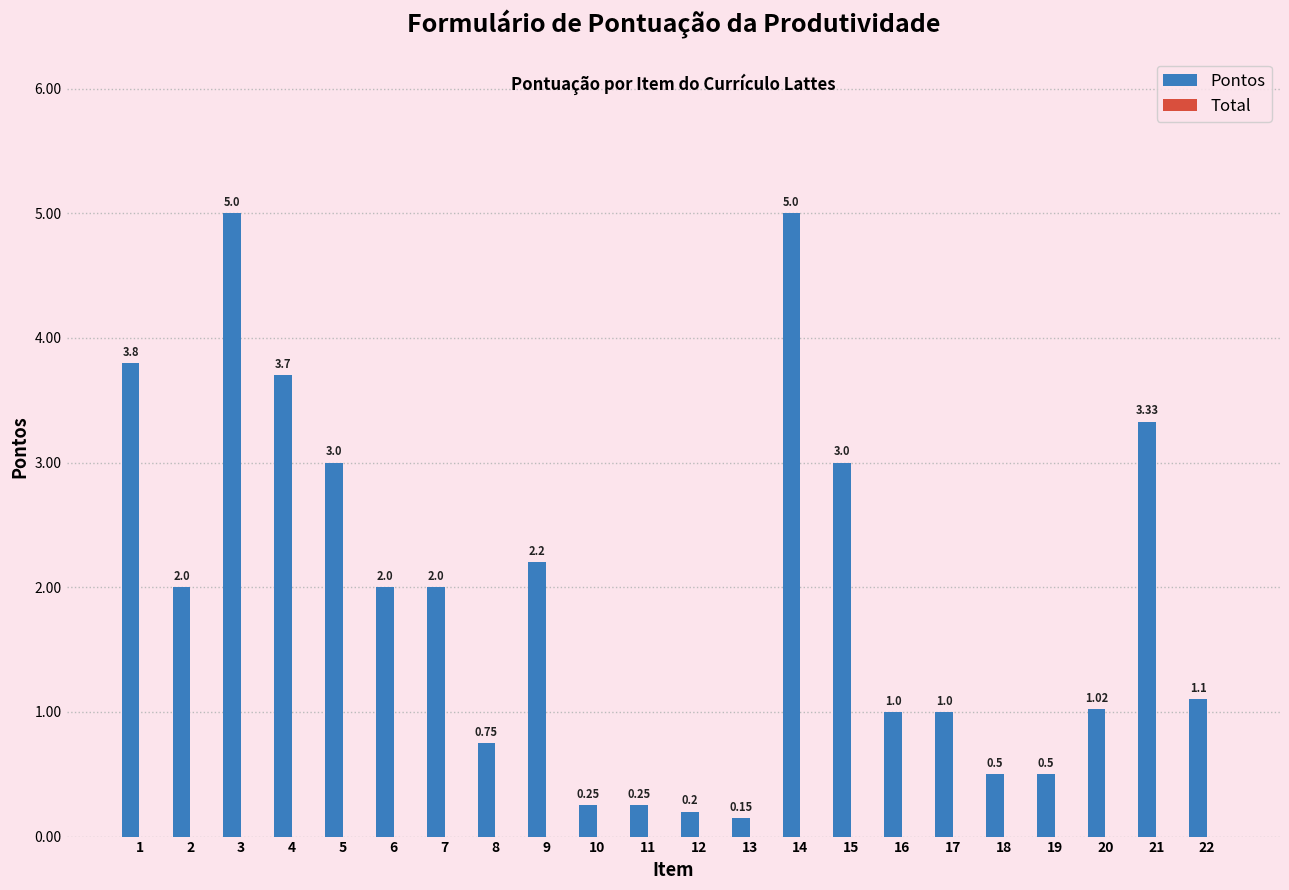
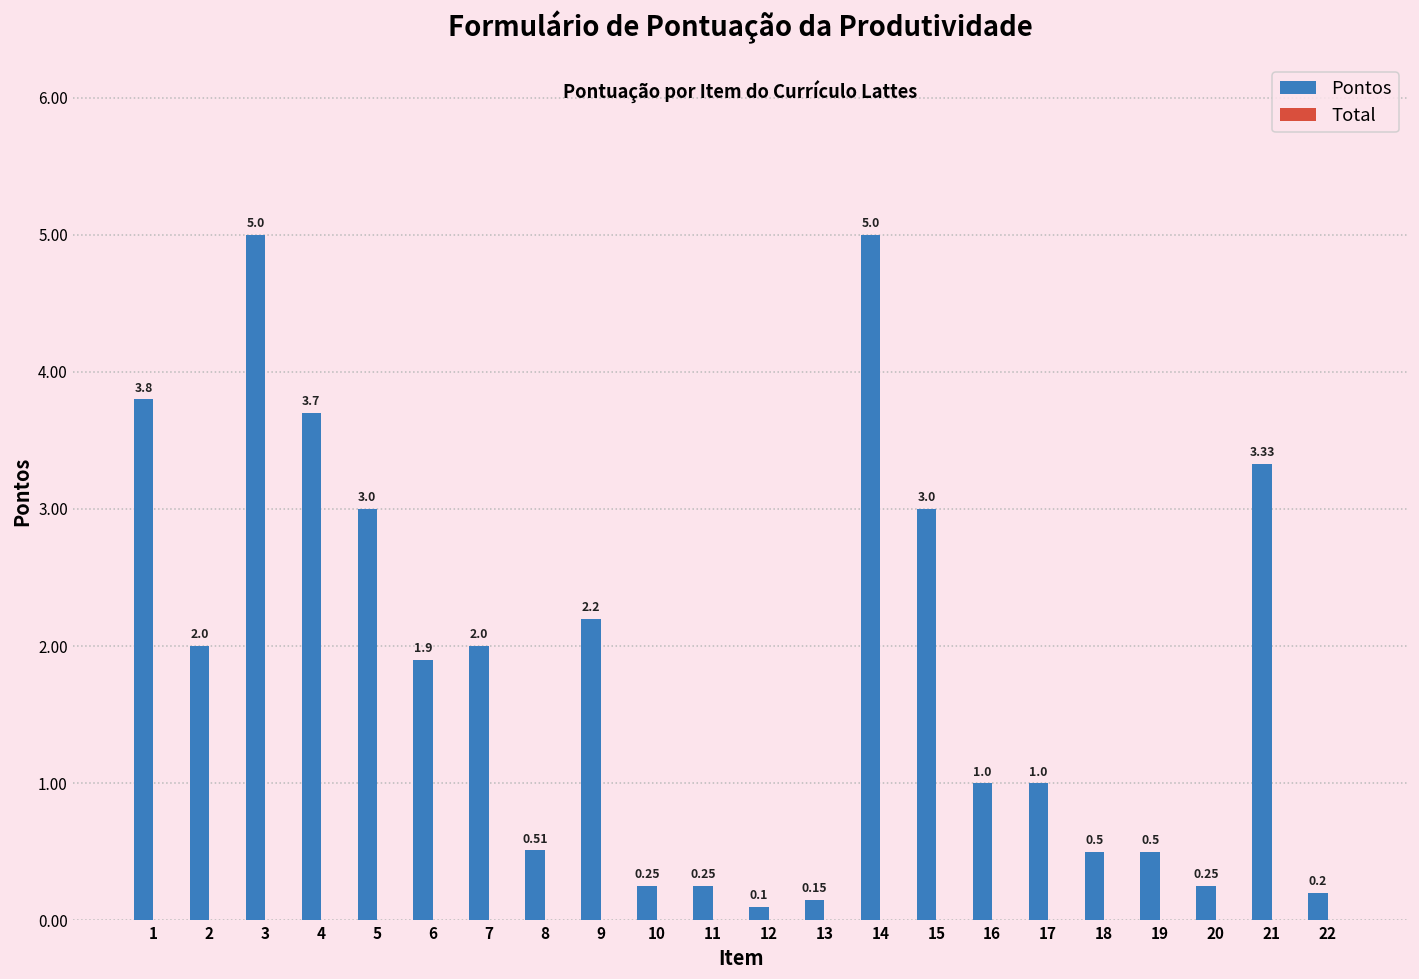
  {
    "Pontos": {
      "1": 3.8,
      "2": 2.0,
      "3": 5.0,
      "4": 3.7,
      "5": 3.0,
-     "6": 2.0,
+     "6": 1.9,
      "7": 2.0,
-     "8": 0.75,
+     "8": 0.51,
      "9": 2.2,
      "10": 0.25,
      "11": 0.25,
-     "12": 0.2,
+     "12": 0.1,
      "13": 0.15,
      "14": 5.0,
      "15": 3.0,
      "16": 1.0,
      "17": 1.0,
      "18": 0.5,
      "19": 0.5,
-     "20": 1.02,
+     "20": 0.25,
      "21": 3.33,
-     "22": 1.1
+     "22": 0.2
    },
    "Total": {
      "1": 0.00,
      "2": 0.00,
      "3": 0.00,
      "4": 0.00,
      "5": 0.00,
      "6": 0.00,
      "7": 0.00,
      "8": 0.00,
      "9": 0.00,
      "10": 0.00,
      "11": 0.00,
      "12": 0.00,
      "13": 0.00,
      "14": 0.00,
      "15": 0.00,
      "16": 0.00,
      "17": 0.00,
      "18": 0.00,
      "19": 0.00,
      "20": 0.00,
      "21": 0.00,
      "22": 0.00
    }
  }
